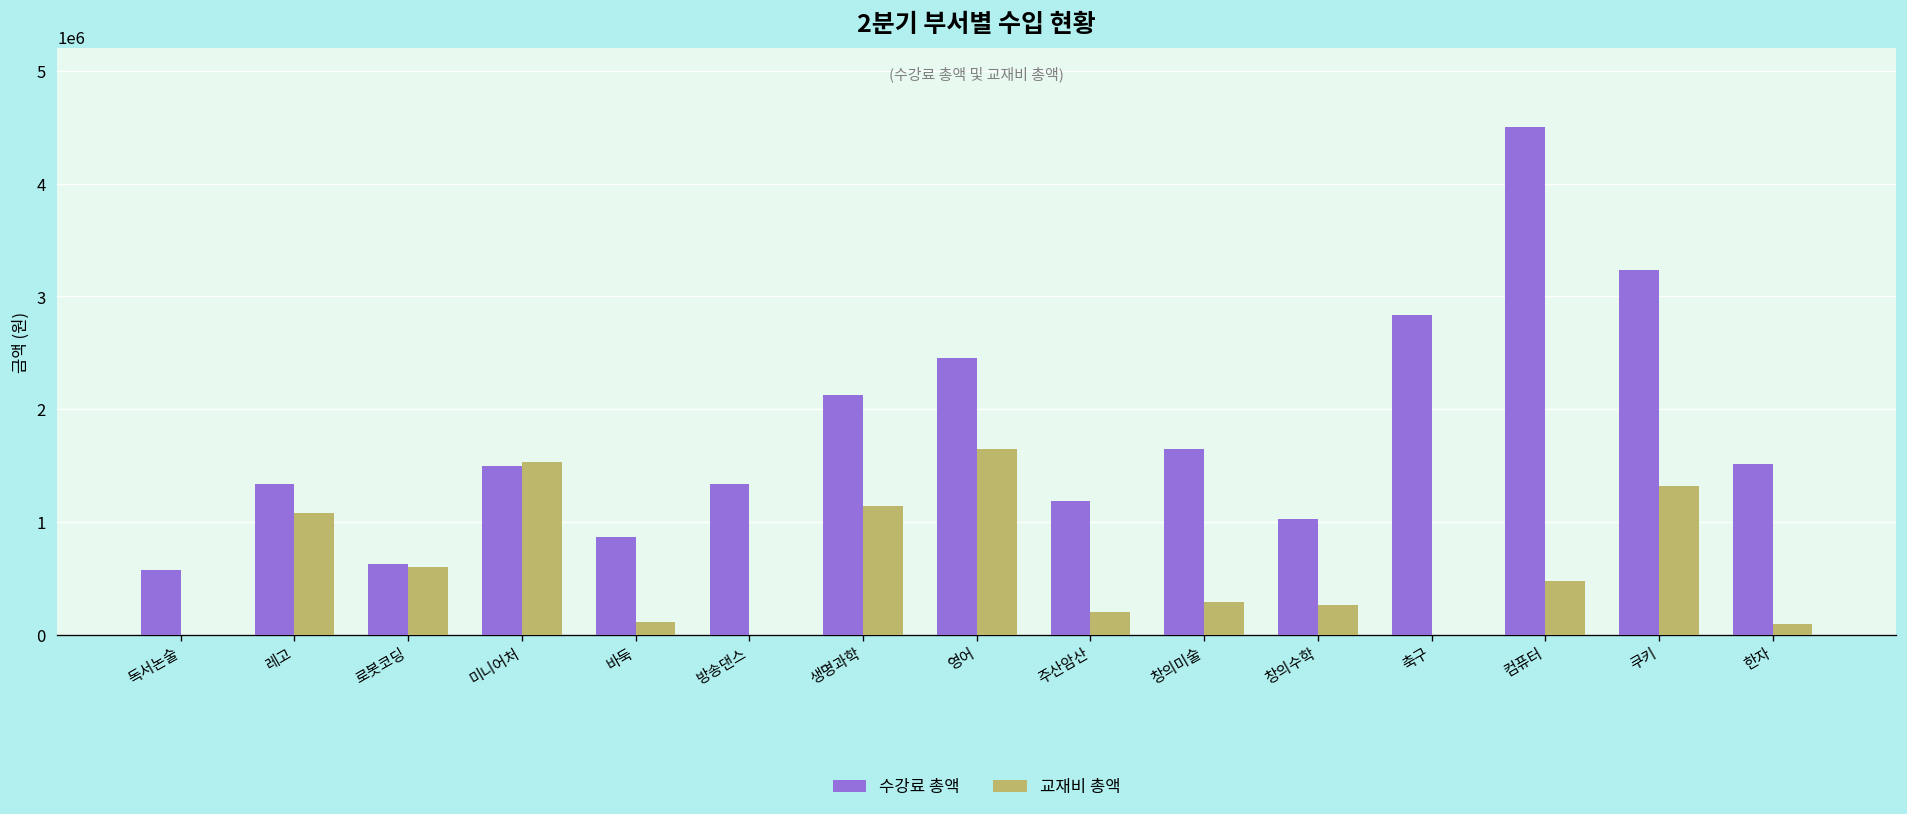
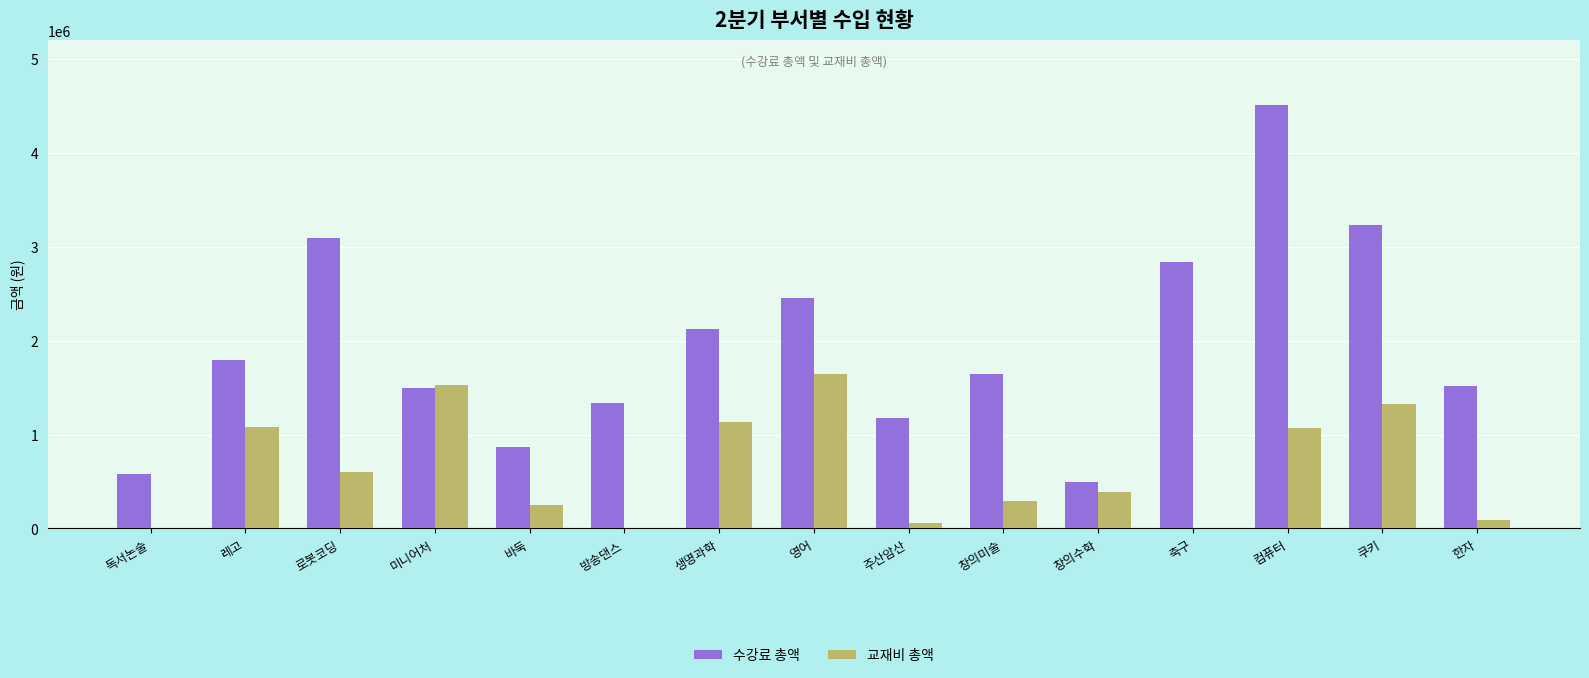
  {
    "수강료 총액": {
      "독서논술": 600000,
-     "레고": 1300000,
-     "로봇코딩": 600000,
+     "레고": 1800000,
+     "로봇코딩": 3100000,
      "미니어처": 1500000,
      "바둑": 900000,
      "방송댄스": 1300000,
      "생명과학": 2100000,
      "영어": 2500000,
      "주산암산": 1200000,
      "창의미술": 1600000,
-     "창의수학": 1000000,
+     "창의수학": 500000,
      "축구": 2800000,
      "컴퓨터": 4500000,
      "쿠키": 3200000,
      "한자": 1500000
    },
    "교재비 총액": {
      "독서논술": 0,
      "레고": 1100000,
      "로봇코딩": 600000,
      "미니어처": 1500000,
-     "바둑": 100000,
+     "바둑": 300000,
      "방송댄스": 0,
      "생명과학": 1100000,
      "영어": 1600000,
-     "주산암산": 200000,
+     "주산암산": 100000,
      "창의미술": 300000,
-     "창의수학": 300000,
+     "창의수학": 400000,
      "축구": 0,
-     "컴퓨터": 500000,
+     "컴퓨터": 1100000,
      "쿠키": 1300000,
      "한자": 100000
    }
  }
